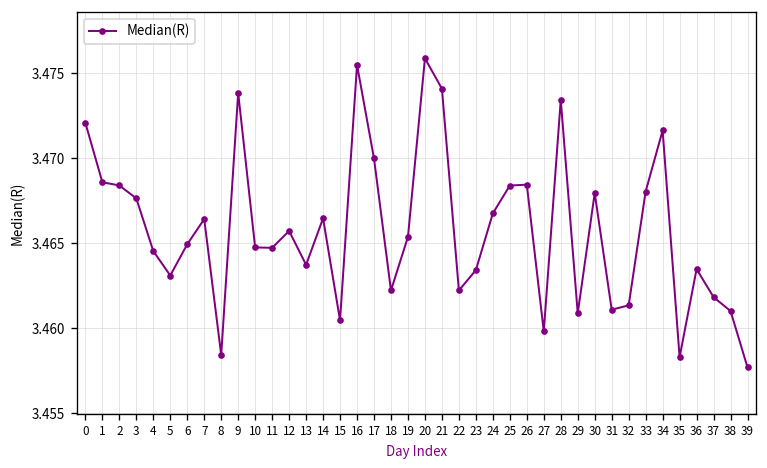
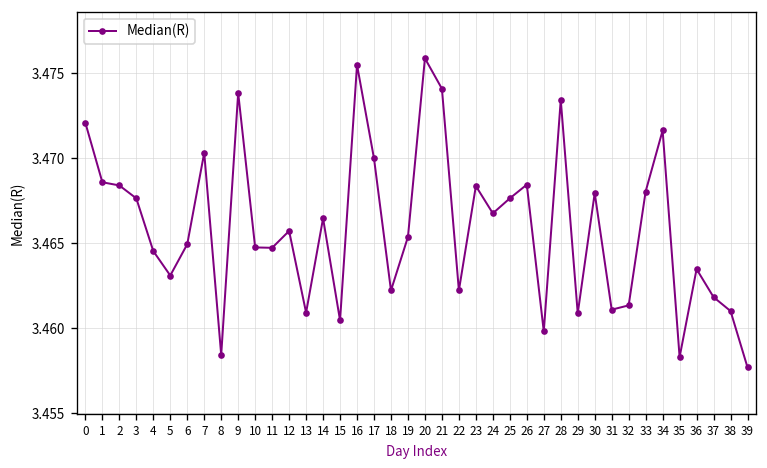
  {
    "0": 3.4721,
    "1": 3.4686,
    "2": 3.4684,
    "3": 3.4676,
    "4": 3.4645,
    "5": 3.4631,
    "6": 3.4649,
-   "7": 3.4664,
+   "7": 3.4703,
    "8": 3.4584,
    "9": 3.4738,
    "10": 3.4647,
    "11": 3.4647,
    "12": 3.4657,
-   "13": 3.4637,
+   "13": 3.4609,
    "14": 3.4665,
    "15": 3.4605,
    "16": 3.4755,
    "17": 3.4700,
    "18": 3.4622,
    "19": 3.4654,
    "20": 3.4759,
    "21": 3.4741,
    "22": 3.4622,
-   "23": 3.4634,
+   "23": 3.4684,
    "24": 3.4668,
-   "25": 3.4684,
+   "25": 3.4676,
    "26": 3.4684,
    "27": 3.4598,
    "28": 3.4734,
    "29": 3.4609,
    "30": 3.4679,
    "31": 3.4611,
    "32": 3.4613,
    "33": 3.4680,
    "34": 3.4716,
    "35": 3.4583,
    "36": 3.4635,
    "37": 3.4618,
    "38": 3.4610,
    "39": 3.4577
  }
